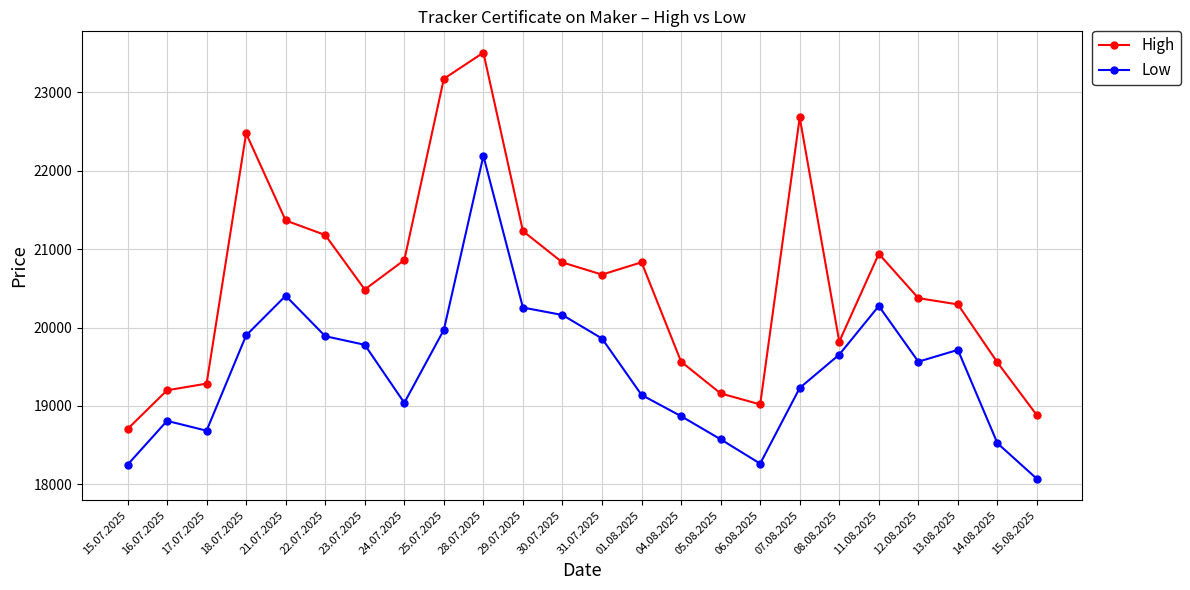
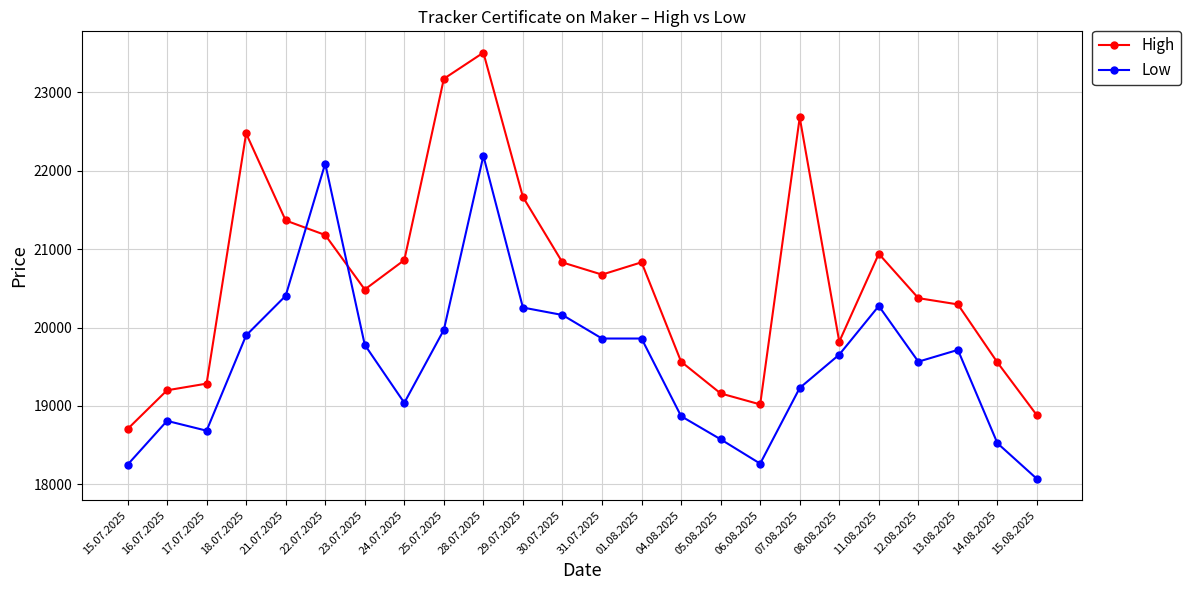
  {
    "High": {
      "15.07.2025": 18700,
      "16.07.2025": 19200,
      "17.07.2025": 19300,
      "18.07.2025": 22500,
      "21.07.2025": 21400,
      "22.07.2025": 21200,
      "23.07.2025": 20500,
      "24.07.2025": 20900,
      "25.07.2025": 23200,
      "28.07.2025": 23500,
-     "29.07.2025": 21200,
+     "29.07.2025": 21700,
      "30.07.2025": 20800,
      "31.07.2025": 20700,
      "01.08.2025": 20800,
      "04.08.2025": 19600,
      "05.08.2025": 19200,
      "06.08.2025": 19000,
      "07.08.2025": 22700,
      "08.08.2025": 19800,
      "11.08.2025": 20900,
      "12.08.2025": 20400,
      "13.08.2025": 20300,
      "14.08.2025": 19600,
      "15.08.2025": 18900
    },
    "Low": {
      "15.07.2025": 18300,
      "16.07.2025": 18800,
      "17.07.2025": 18700,
      "18.07.2025": 19900,
      "21.07.2025": 20400,
-     "22.07.2025": 19900,
+     "22.07.2025": 22100,
      "23.07.2025": 19800,
      "24.07.2025": 19000,
      "25.07.2025": 20000,
      "28.07.2025": 22200,
      "29.07.2025": 20300,
      "30.07.2025": 20200,
      "31.07.2025": 19900,
-     "01.08.2025": 19100,
+     "01.08.2025": 19900,
      "04.08.2025": 18900,
      "05.08.2025": 18600,
      "06.08.2025": 18300,
      "07.08.2025": 19200,
      "08.08.2025": 19700,
      "11.08.2025": 20300,
      "12.08.2025": 19600,
      "13.08.2025": 19700,
      "14.08.2025": 18500,
      "15.08.2025": 18100
    }
  }
